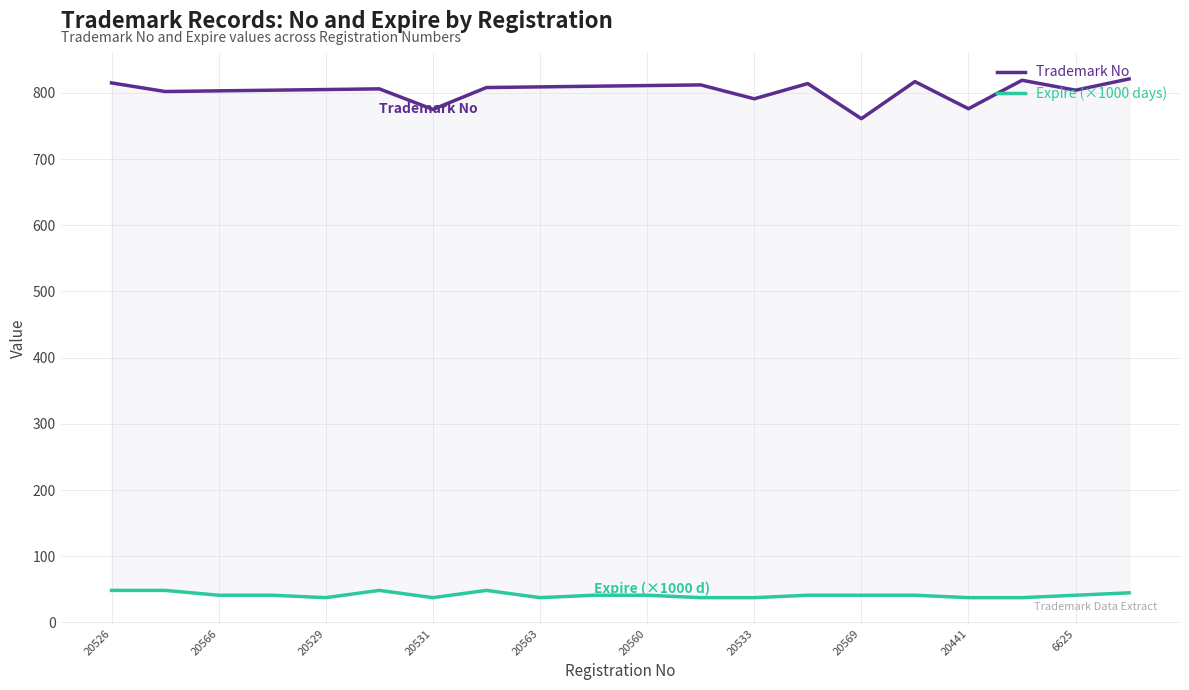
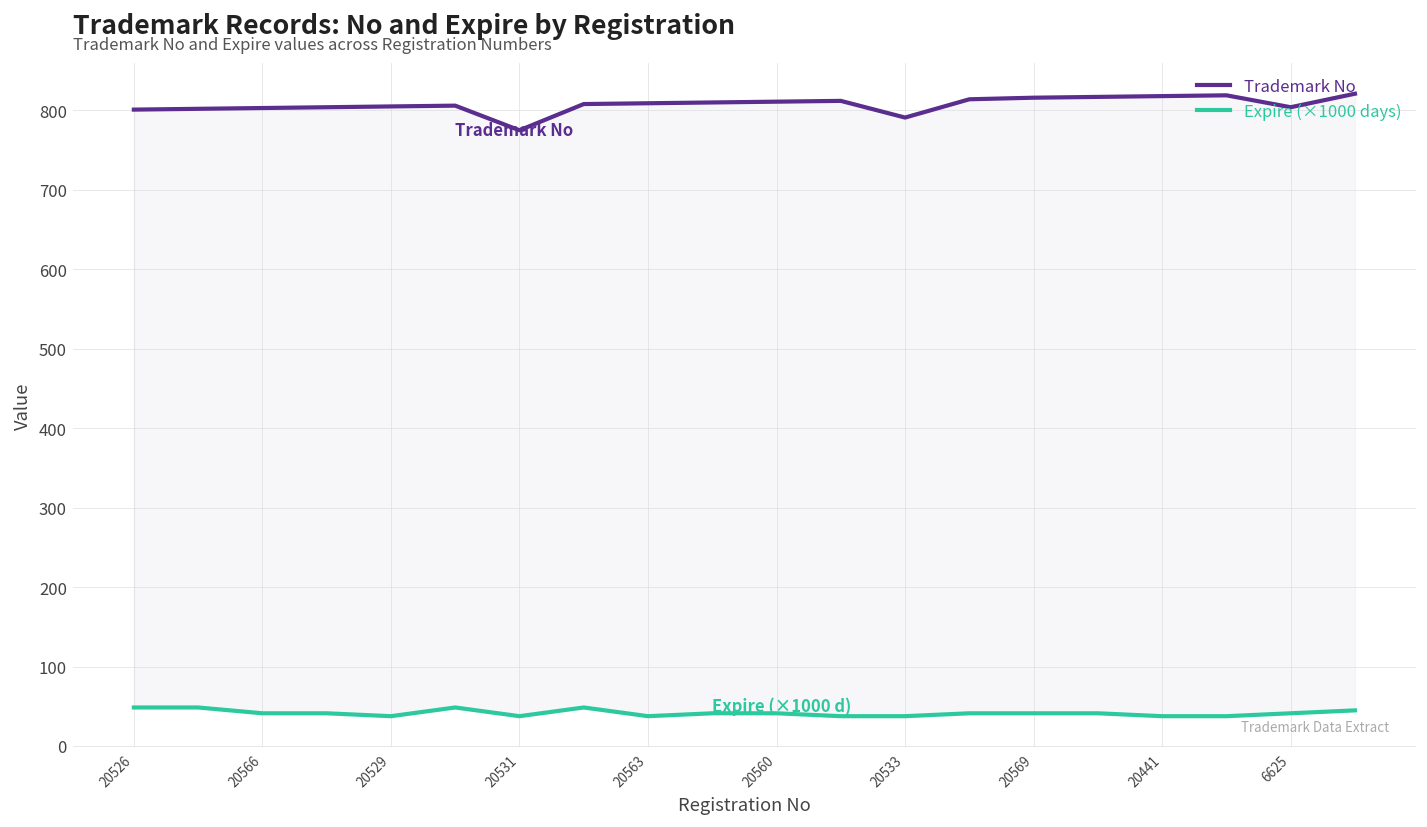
  {
    "Expire (×1000 days)": {
      "20526": 50,
      "20566": 40,
      "20529": 40,
      "20531": 40,
      "20563": 40,
      "20533": 40,
      "20569": 40,
      "20441": 40,
      "6625": 40
    },
    "Trademark No": {
-     "20526": 820,
+     "20526": 800,
      "20566": 800,
      "20529": 810,
      "20531": 780,
      "20563": 810,
      "20560": 810,
      "20533": 790,
-     "20569": 760,
-     "20441": 780,
+     "20569": 820,
+     "20441": 820,
      "6625": 800
    }
  }
